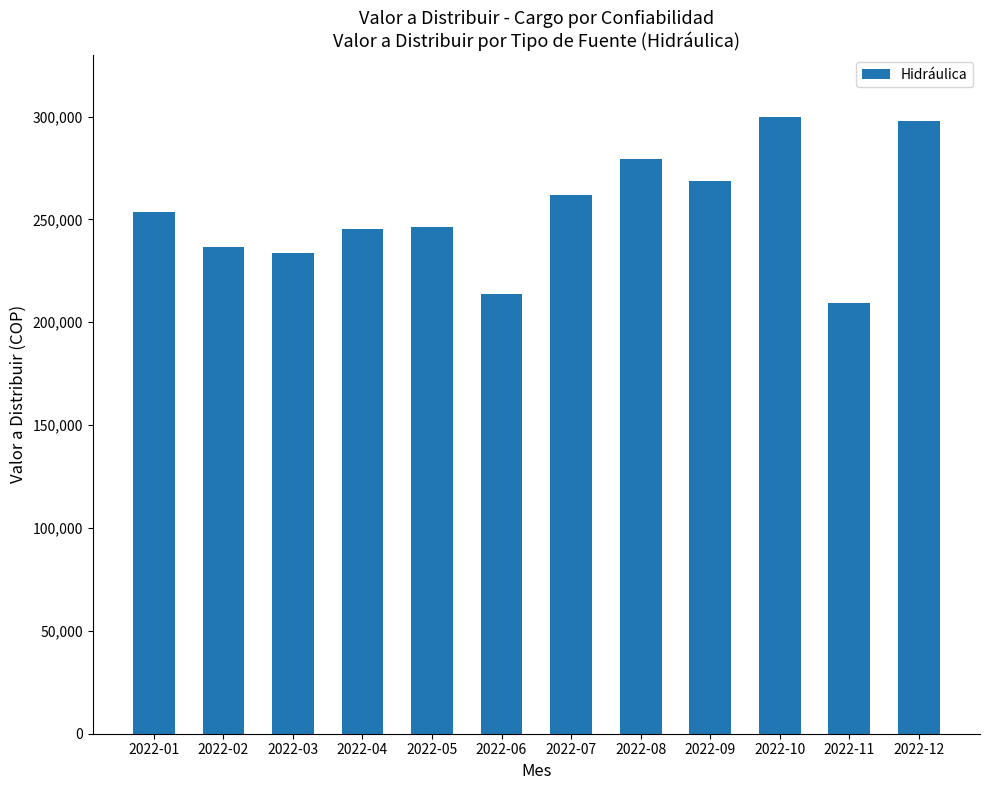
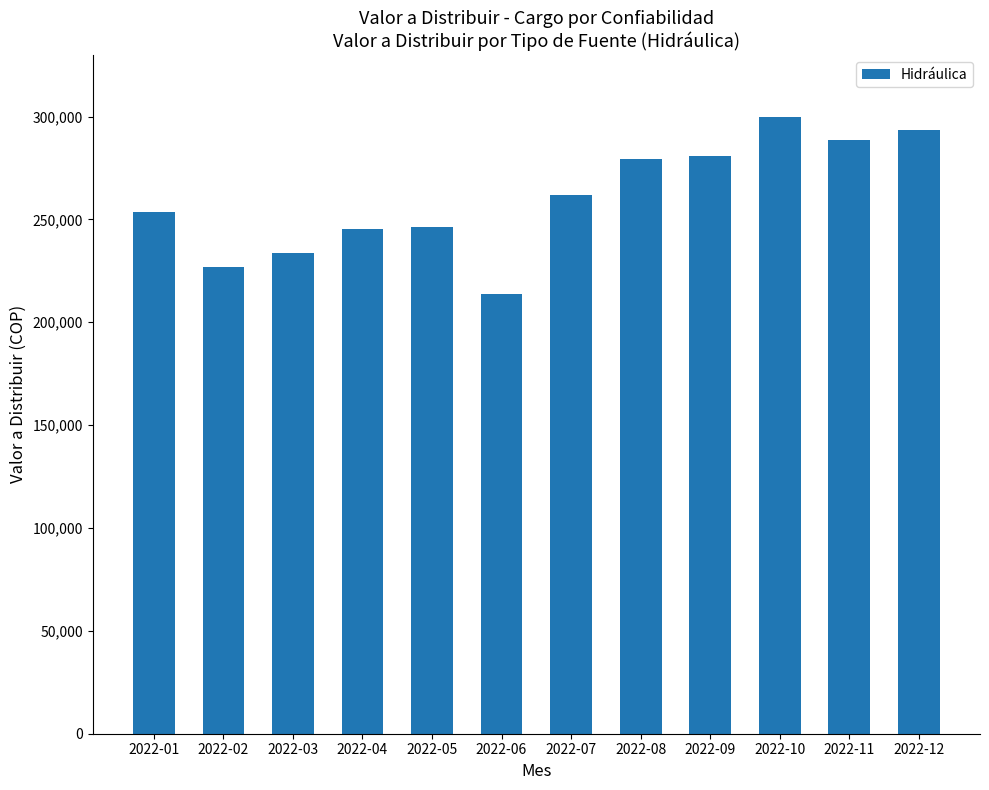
  {
    "2022-01": "254,000",
-   "2022-02": "237,000",
+   "2022-02": "227,000",
    "2022-03": "234,000",
    "2022-04": "245,000",
    "2022-05": "246,000",
    "2022-06": "214,000",
    "2022-07": "262,000",
    "2022-08": "279,000",
-   "2022-09": "269,000",
+   "2022-09": "281,000",
    "2022-10": "300,000",
-   "2022-11": "210,000",
-   "2022-12": "298,000"
+   "2022-11": "289,000",
+   "2022-12": "293,000"
  }
